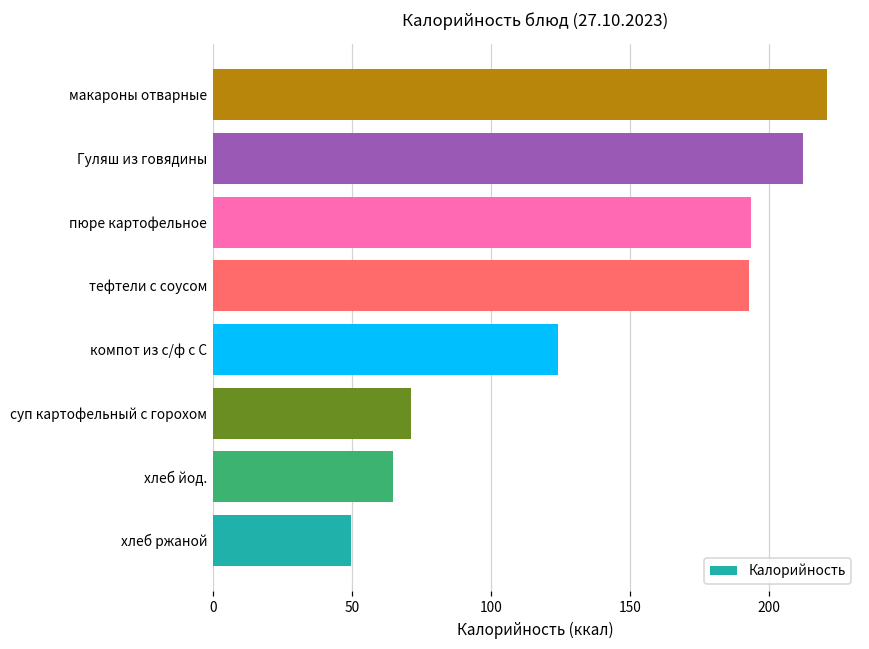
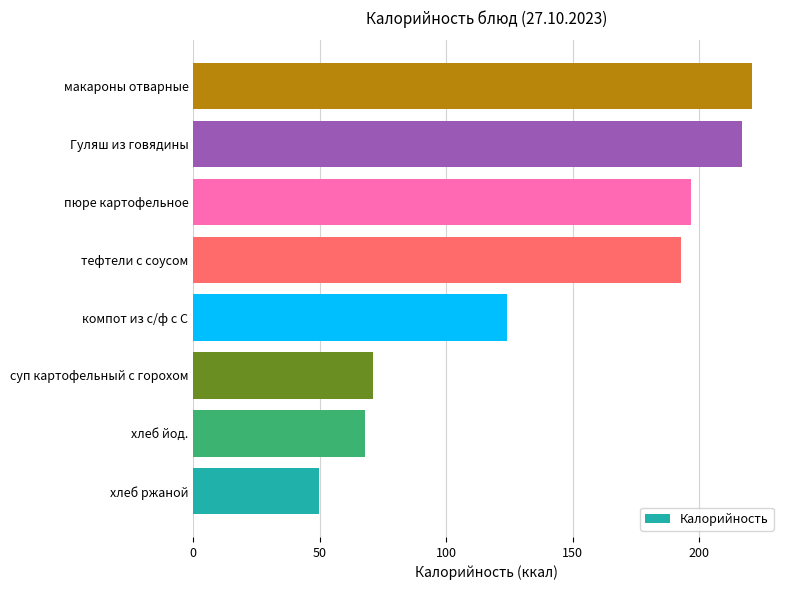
  {
    "макароны отварные": 221,
-   "Гуляш из говядины": 212,
-   "пюре картофельное": 193,
+   "Гуляш из говядины": 217,
+   "пюре картофельное": 197,
    "тефтели с соусом": 193,
    "компот из с/ф с С": 124,
    "суп картофельный с горохом": 71,
-   "хлеб йод.": 65,
+   "хлеб йод.": 68,
    "хлеб ржаной": 50
  }
